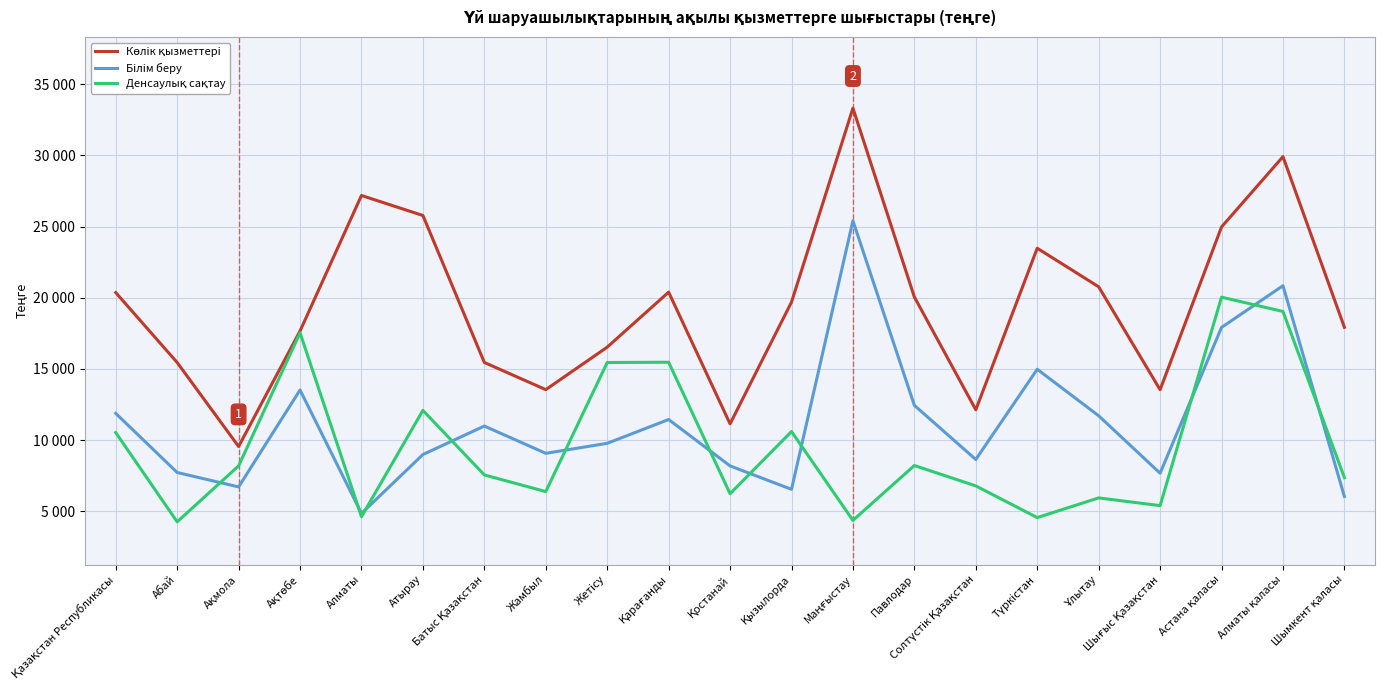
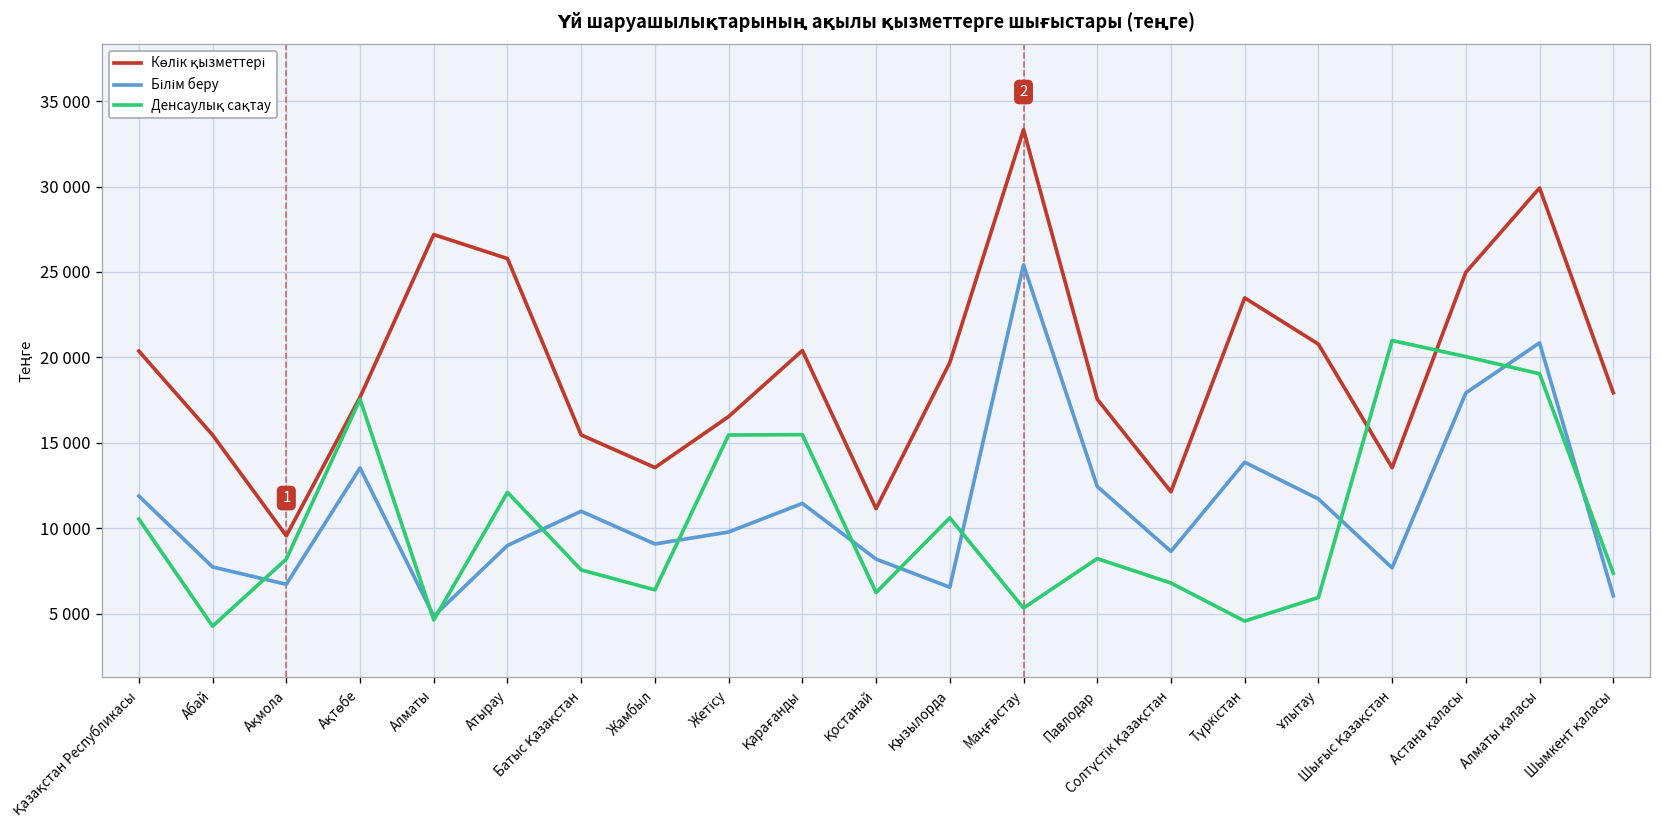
  {
    "Көлік қызметтері": {
      "Қазақстан Республикасы": 20400,
      "Абай": 15500,
      "Ақмола": 9600,
      "Алматы": 27200,
      "Атырау": 25800,
      "Батыс Қазақстан": 15500,
      "Жамбыл": 13500,
      "Жетісу": 16500,
      "Қарағанды": 20400,
      "Қостанай": 11100,
      "Қызылорда": 19700,
      "Маңғыстау": 33300,
-     "Павлодар": 20100,
+     "Павлодар": 17600,
      "Солтүстік Қазақстан": 12100,
      "Түркістан": 23500,
      "Ұлытау": 20800,
      "Шығыс Қазақстан": 13500,
      "Астана қаласы": 25000,
      "Алматы қаласы": 29900,
      "Шымкент қаласы": 17900
    },
    "Білім беру": {
      "Қазақстан Республикасы": 11900,
      "Абай": 7700,
      "Ақмола": 6700,
      "Ақтөбе": 13500,
      "Алматы": 4900,
      "Атырау": 9000,
      "Батыс Қазақстан": 11000,
      "Жамбыл": 9100,
      "Жетісу": 9800,
      "Қарағанды": 11500,
      "Қостанай": 8200,
      "Қызылорда": 6500,
      "Маңғыстау": 25400,
      "Павлодар": 12400,
      "Солтүстік Қазақстан": 8600,
-     "Түркістан": 15000,
+     "Түркістан": 13900,
      "Ұлытау": 11700,
      "Шығыс Қазақстан": 7700,
      "Астана қаласы": 17900,
      "Алматы қаласы": 20900,
      "Шымкент қаласы": 6000
    },
    "Денсаулық сақтау": {
      "Қазақстан Республикасы": 10500,
      "Абай": 4300,
      "Ақмола": 8200,
      "Алматы": 4600,
      "Атырау": 12100,
      "Батыс Қазақстан": 7600,
      "Жамбыл": 6400,
      "Жетісу": 15500,
      "Қарағанды": 15500,
      "Қостанай": 6200,
      "Қызылорда": 10600,
-     "Маңғыстау": 4400,
+     "Маңғыстау": 5300,
      "Павлодар": 8200,
      "Солтүстік Қазақстан": 6800,
      "Түркістан": 4600,
      "Ұлытау": 5900,
-     "Шығыс Қазақстан": 5400,
+     "Шығыс Қазақстан": 21000,
      "Астана қаласы": 20000,
      "Алматы қаласы": 19000,
      "Шымкент қаласы": 7400
    }
  }
